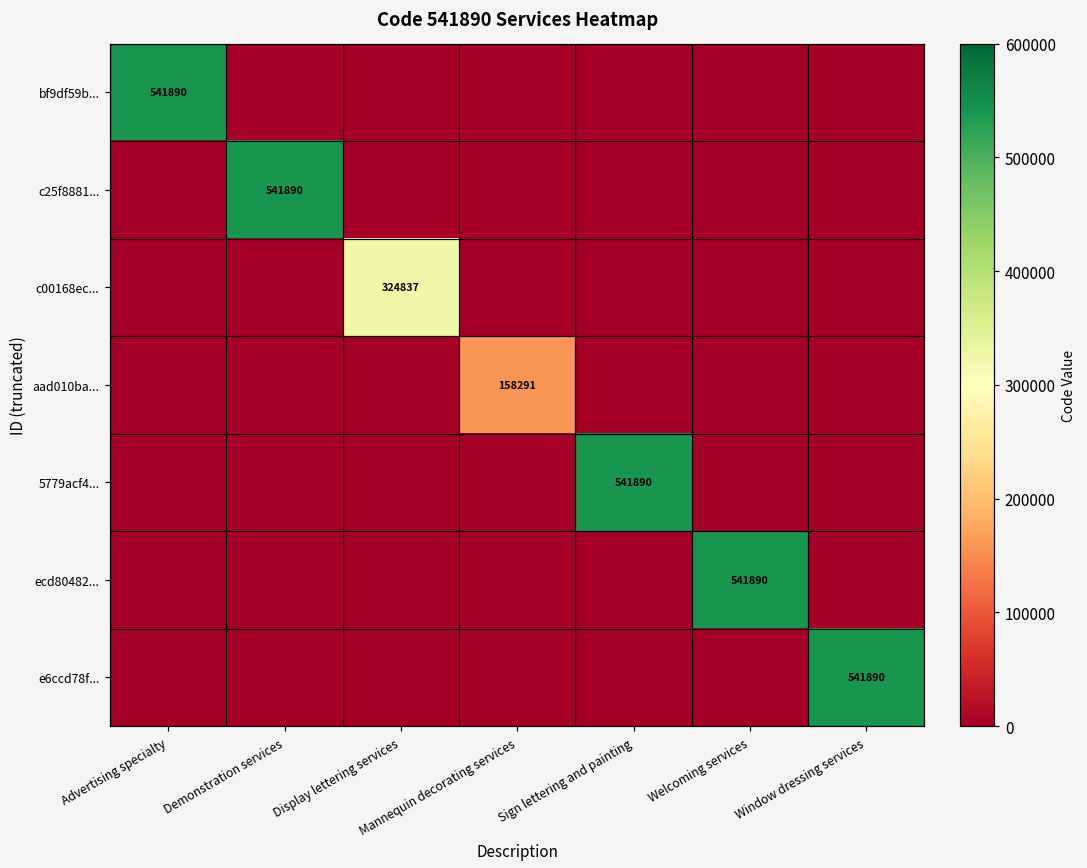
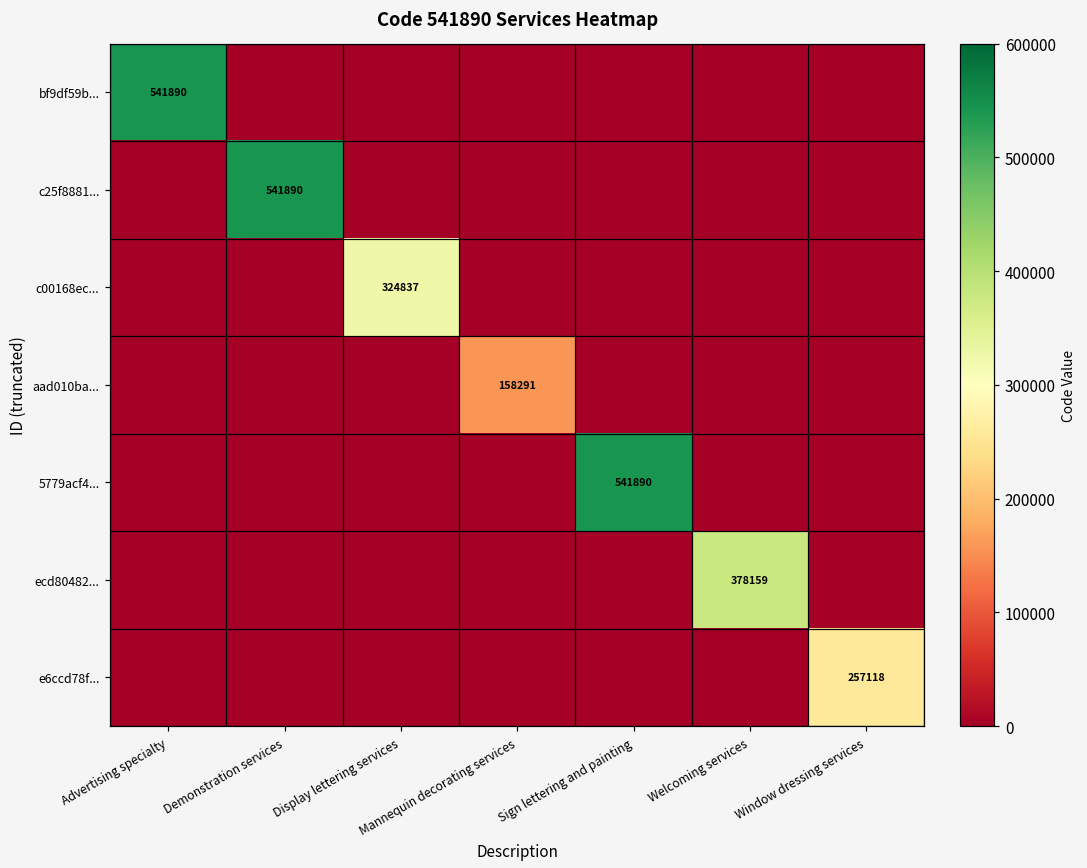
  {
    "bf9df59b...": {
      "Advertising specialty": 541890
    },
    "c25f8881...": {
      "Demonstration services": 541890
    },
    "c00168ec...": {
      "Display lettering services": 324837
    },
    "aad010ba...": {
      "Mannequin decorating services": 158291
    },
    "5779acf4...": {
      "Sign lettering and painting": 541890
    },
    "ecd80482...": {
-     "Welcoming services": 541890
+     "Welcoming services": 378159
    },
    "e6ccd78f...": {
-     "Window dressing services": 541890
+     "Window dressing services": 257118
    }
  }
